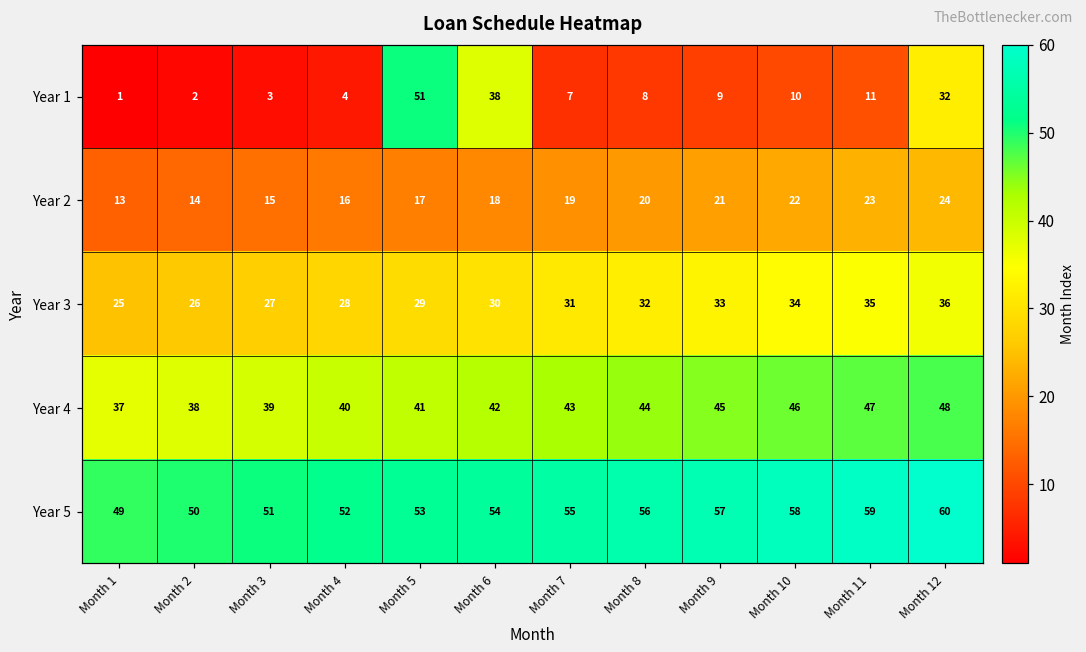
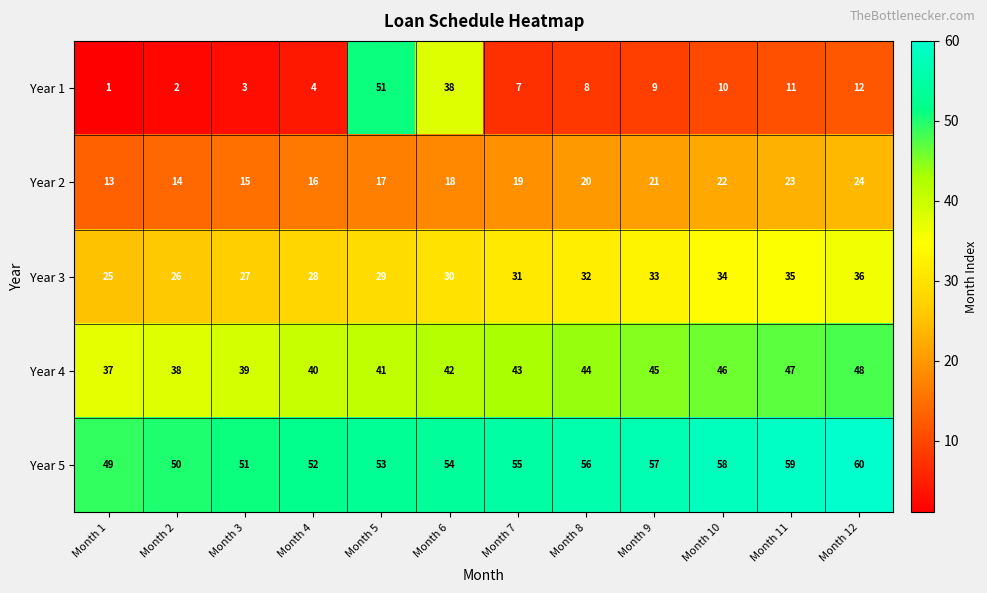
  {
    "Year 1": {
      "Month 1": 1,
      "Month 2": 2,
      "Month 3": 3,
      "Month 4": 4,
      "Month 5": 51,
      "Month 6": 38,
      "Month 7": 7,
      "Month 8": 8,
      "Month 9": 9,
      "Month 10": 10,
      "Month 11": 11,
-     "Month 12": 32
+     "Month 12": 12
    },
    "Year 2": {
      "Month 1": 13,
      "Month 2": 14,
      "Month 3": 15,
      "Month 4": 16,
      "Month 5": 17,
      "Month 6": 18,
      "Month 7": 19,
      "Month 8": 20,
      "Month 9": 21,
      "Month 10": 22,
      "Month 11": 23,
      "Month 12": 24
    },
    "Year 3": {
      "Month 1": 25,
      "Month 2": 26,
      "Month 3": 27,
      "Month 4": 28,
      "Month 5": 29,
      "Month 6": 30,
      "Month 7": 31,
      "Month 8": 32,
      "Month 9": 33,
      "Month 10": 34,
      "Month 11": 35,
      "Month 12": 36
    },
    "Year 4": {
      "Month 1": 37,
      "Month 2": 38,
      "Month 3": 39,
      "Month 4": 40,
      "Month 5": 41,
      "Month 6": 42,
      "Month 7": 43,
      "Month 8": 44,
      "Month 9": 45,
      "Month 10": 46,
      "Month 11": 47,
      "Month 12": 48
    },
    "Year 5": {
      "Month 1": 49,
      "Month 2": 50,
      "Month 3": 51,
      "Month 4": 52,
      "Month 5": 53,
      "Month 6": 54,
      "Month 7": 55,
      "Month 8": 56,
      "Month 9": 57,
      "Month 10": 58,
      "Month 11": 59,
      "Month 12": 60
    }
  }
